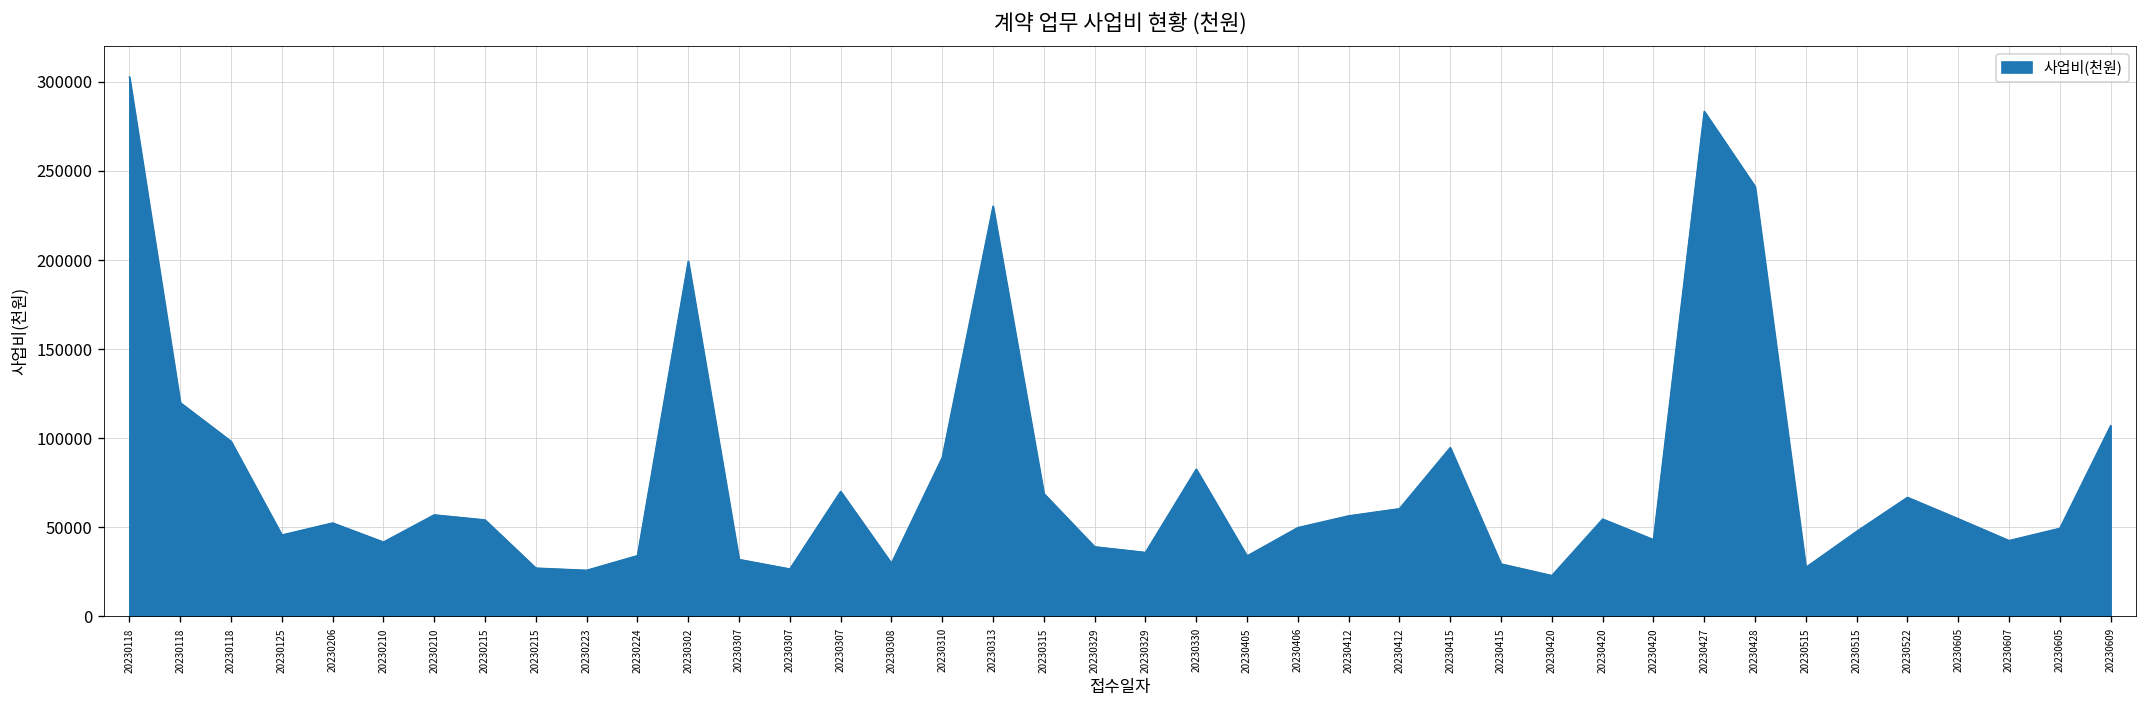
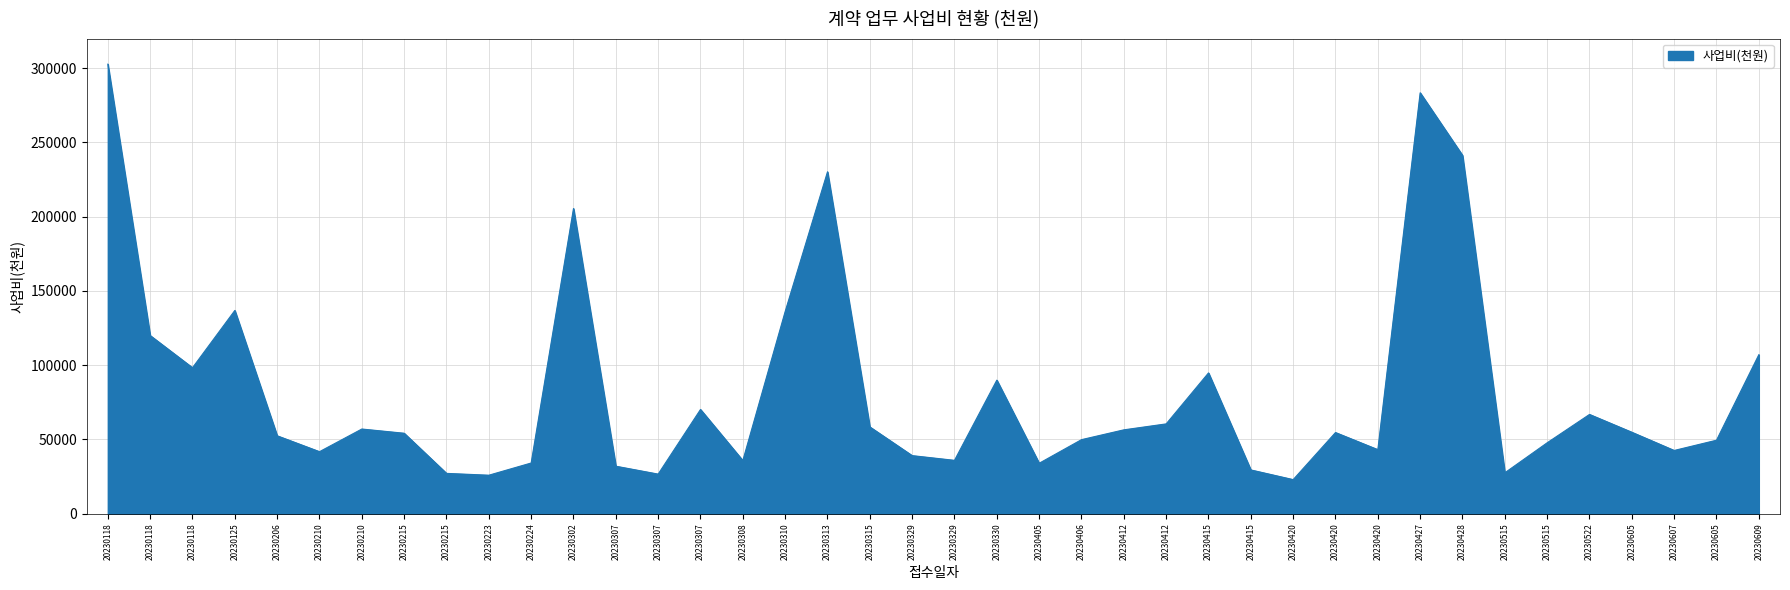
  {
-   "20230125": 46000,
+   "20230125": 137000,
    "20230206": 52000,
    "20230223": 26000,
    "20230224": 34000,
-   "20230302": 199000,
-   "20230308": 30000,
-   "20230310": 89000,
+   "20230302": 206000,
+   "20230308": 36000,
+   "20230310": 136000,
    "20230313": 230000,
-   "20230315": 69000,
-   "20230330": 83000,
+   "20230315": 58000,
+   "20230330": 90000,
    "20230405": 34000,
    "20230406": 50000,
    "20230427": 283000,
    "20230428": 241000,
    "20230522": 67000,
    "20230607": 43000,
    "20230609": 107000
  }
